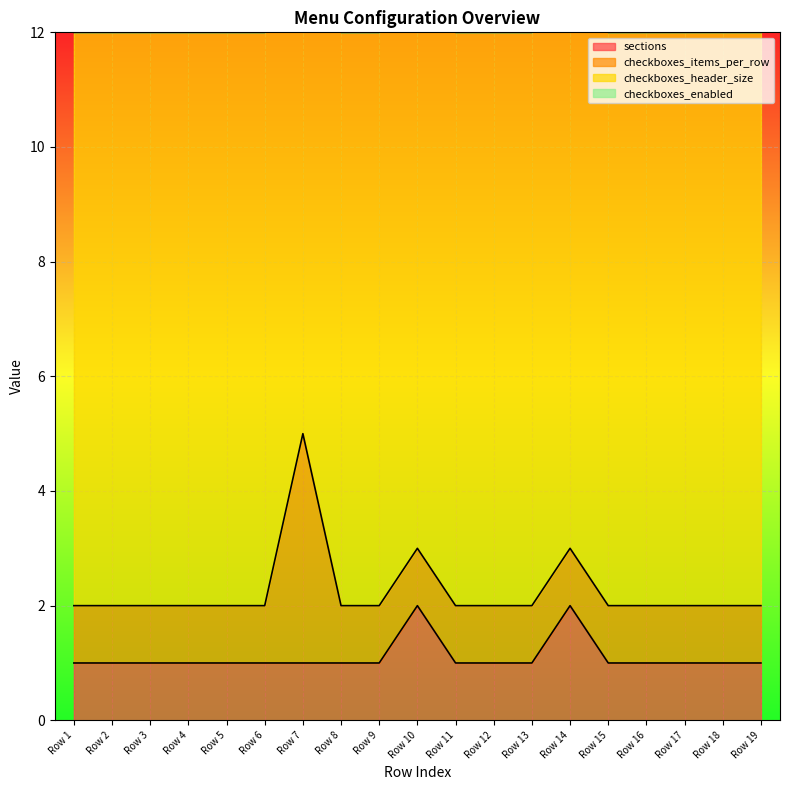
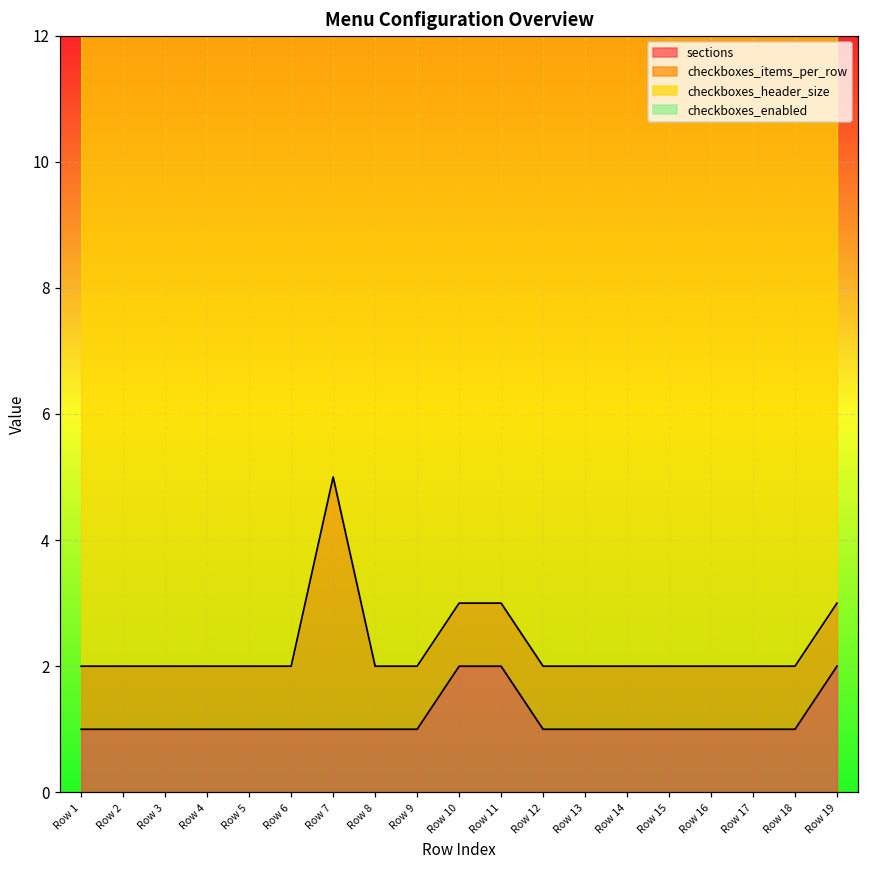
  {
    "sections": {
      "Row 1": 1,
      "Row 2": 1,
      "Row 3": 1,
      "Row 4": 1,
      "Row 5": 1,
      "Row 6": 1,
      "Row 7": 1,
      "Row 8": 1,
      "Row 9": 1,
      "Row 10": 2,
-     "Row 11": 1,
+     "Row 11": 2,
      "Row 12": 1,
      "Row 13": 1,
-     "Row 14": 2,
+     "Row 14": 1,
      "Row 15": 1,
      "Row 16": 1,
      "Row 17": 1,
      "Row 18": 1,
-     "Row 19": 1
+     "Row 19": 2
    },
    "checkboxes_items_per_row": {
      "Row 1": 1,
      "Row 2": 1,
      "Row 3": 1,
      "Row 4": 1,
      "Row 5": 1,
      "Row 6": 1,
      "Row 7": 4,
      "Row 8": 1,
      "Row 9": 1,
      "Row 10": 1,
      "Row 11": 1,
      "Row 12": 1,
      "Row 13": 1,
      "Row 14": 1,
      "Row 15": 1,
      "Row 16": 1,
      "Row 17": 1,
      "Row 18": 1,
      "Row 19": 1
    },
    "checkboxes_header_size": {
      "Row 1": 10,
      "Row 2": 10,
      "Row 3": 10,
      "Row 4": 10,
      "Row 5": 10,
      "Row 6": 10,
      "Row 8": 10,
      "Row 9": 10,
      "Row 12": 10,
      "Row 13": 10,
      "Row 15": 10,
      "Row 16": 10,
      "Row 17": 10,
      "Row 18": 10
    }
  }
